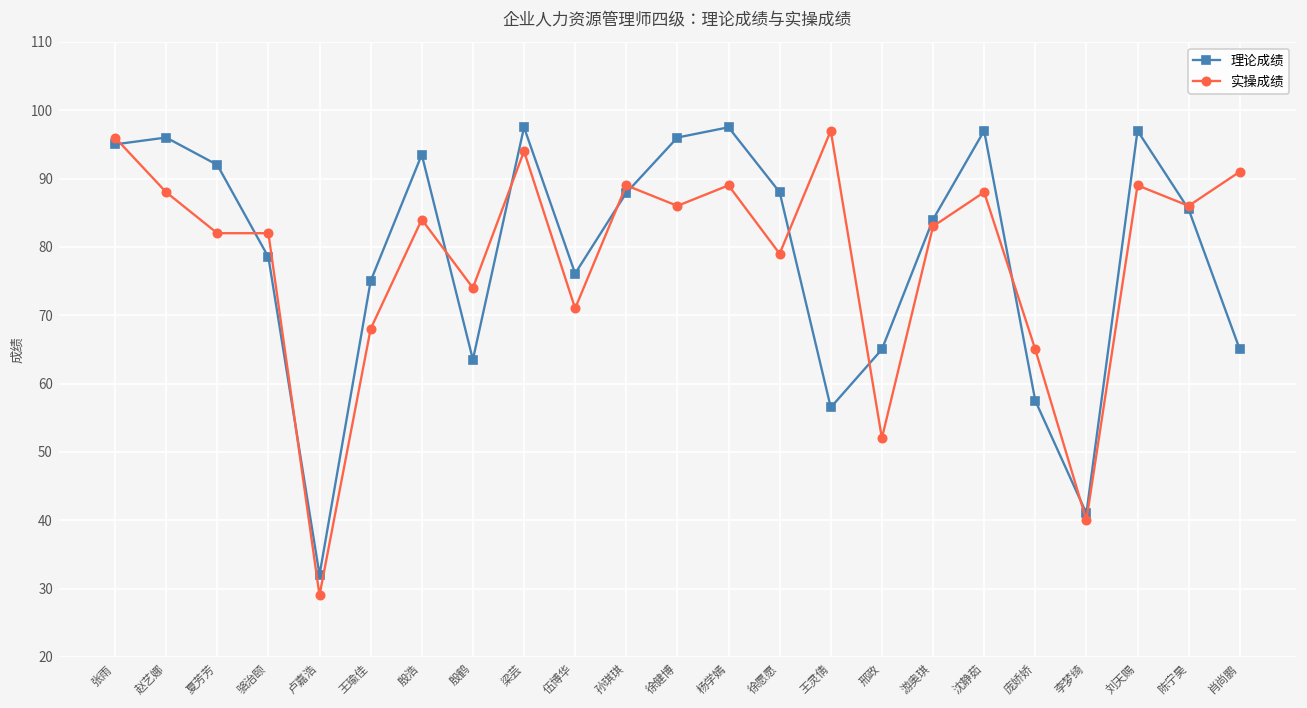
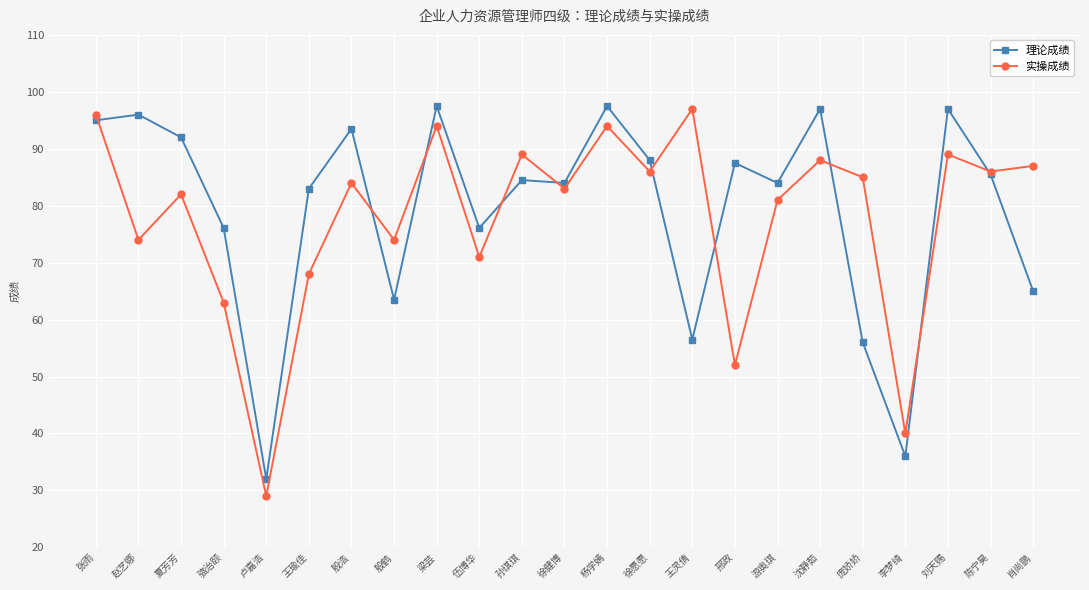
  {
    "理论成绩": {
      "张雨": 95,
      "赵艺娜": 96,
      "夏芳芳": 92,
-     "骆治颐": 79,
+     "骆治颐": 76,
      "卢嘉浩": 32,
-     "王瑜佳": 75,
+     "王瑜佳": 83,
      "殷浩": 94,
      "殷鹤": 64,
      "梁芸": 98,
      "伍博华": 76,
-     "孙琪琪": 88,
-     "徐健博": 96,
+     "孙琪琪": 85,
+     "徐健博": 84,
      "杨学嫣": 98,
      "徐愿愿": 88,
      "王灵倩": 57,
-     "邢政": 65,
+     "邢政": 88,
      "游奥琪": 84,
      "沈静茹": 97,
-     "庞娇娇": 58,
-     "李梦绮": 41,
+     "庞娇娇": 56,
+     "李梦绮": 36,
      "刘天赐": 97,
      "陈宁昊": 86,
      "肖尚鹏": 65
    },
    "实操成绩": {
      "张雨": 96,
-     "赵艺娜": 88,
+     "赵艺娜": 74,
      "夏芳芳": 82,
-     "骆治颐": 82,
+     "骆治颐": 63,
      "卢嘉浩": 29,
      "王瑜佳": 68,
      "殷浩": 84,
      "殷鹤": 74,
      "梁芸": 94,
      "伍博华": 71,
      "孙琪琪": 89,
-     "徐健博": 86,
-     "杨学嫣": 89,
-     "徐愿愿": 79,
+     "徐健博": 83,
+     "杨学嫣": 94,
+     "徐愿愿": 86,
      "王灵倩": 97,
      "邢政": 52,
-     "游奥琪": 83,
+     "游奥琪": 81,
      "沈静茹": 88,
-     "庞娇娇": 65,
+     "庞娇娇": 85,
      "李梦绮": 40,
      "刘天赐": 89,
      "陈宁昊": 86,
-     "肖尚鹏": 91
+     "肖尚鹏": 87
    }
  }
